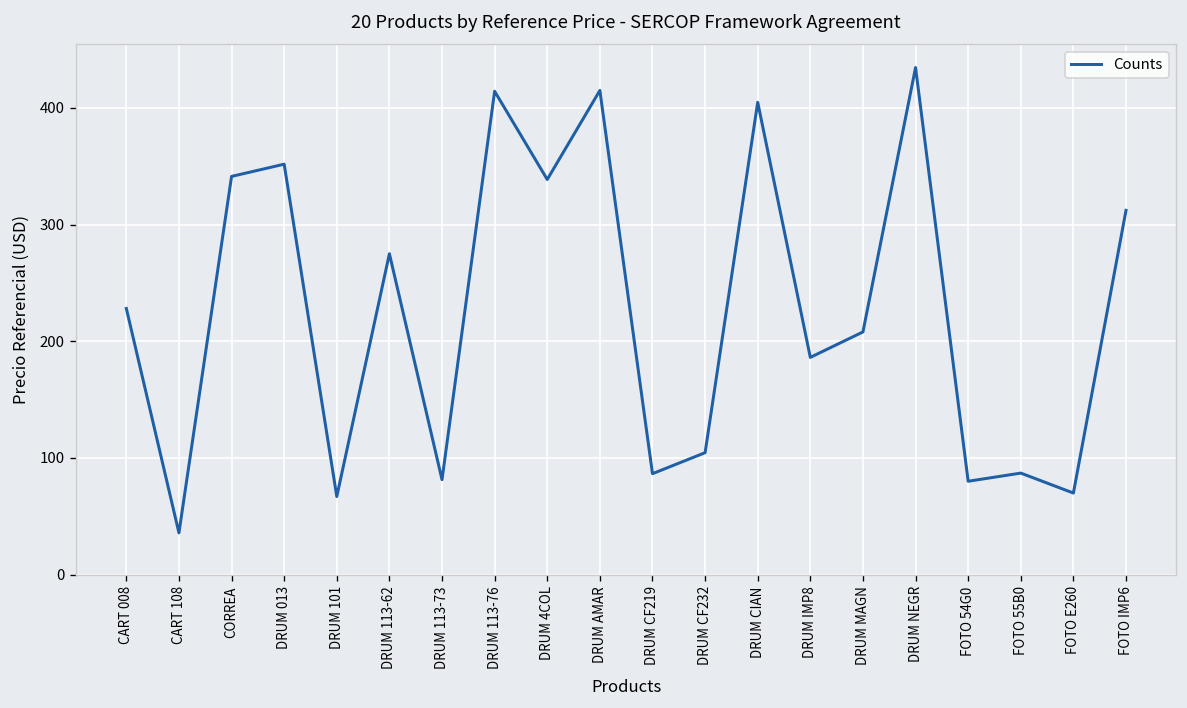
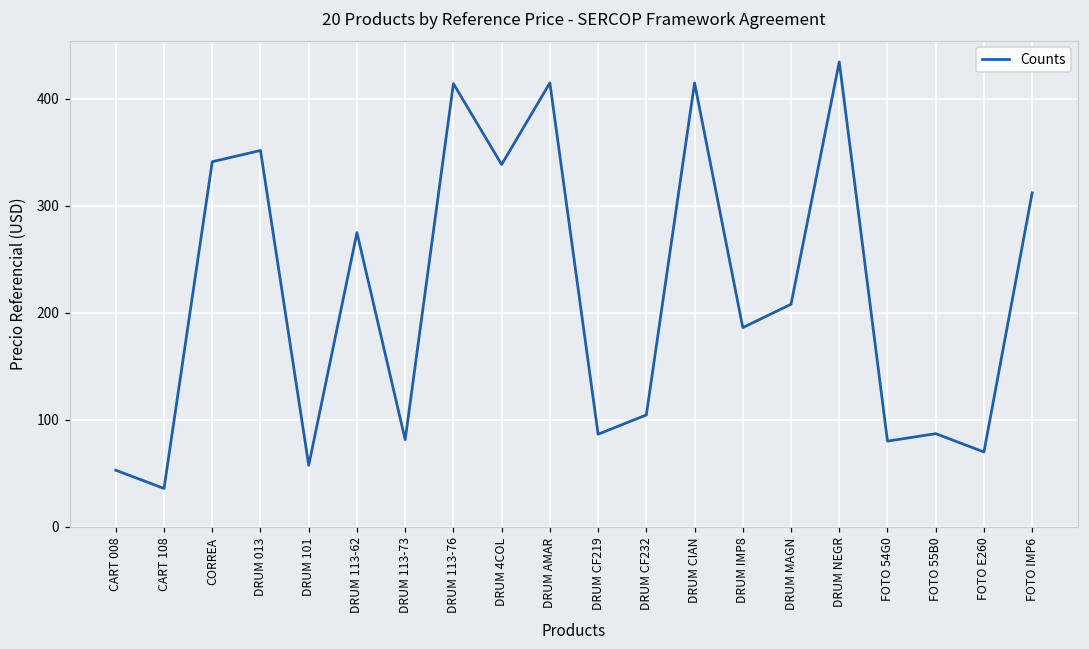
  {
-   "CART 008": 230,
+   "CART 008": 50,
    "CART 108": 40,
    "CORREA": 340,
    "DRUM 013": 350,
-   "DRUM 101": 70,
+   "DRUM 101": 60,
    "DRUM 113-62": 280,
    "DRUM 113-73": 80,
    "DRUM 113-76": 410,
    "DRUM 4COL": 340,
    "DRUM AMAR": 420,
    "DRUM CF219": 90,
    "DRUM CF232": 100,
-   "DRUM CIAN": 400,
+   "DRUM CIAN": 420,
    "DRUM IMP8": 190,
    "DRUM MAGN": 210,
    "DRUM NEGR": 430,
    "FOTO 54G0": 80,
    "FOTO 55B0": 90,
    "FOTO E260": 70,
    "FOTO IMP6": 310
  }
